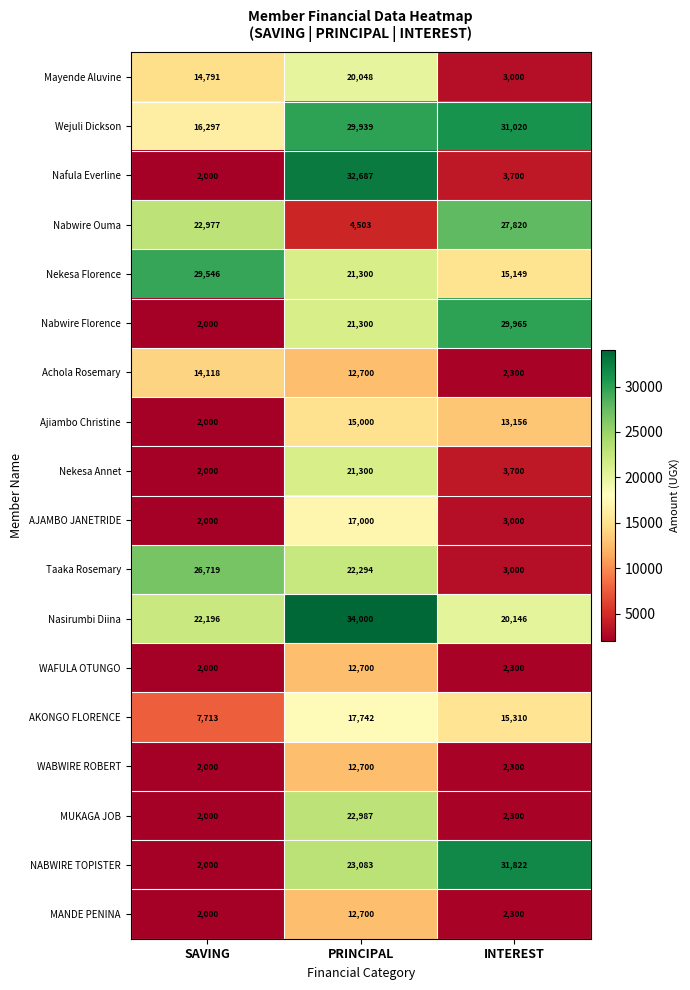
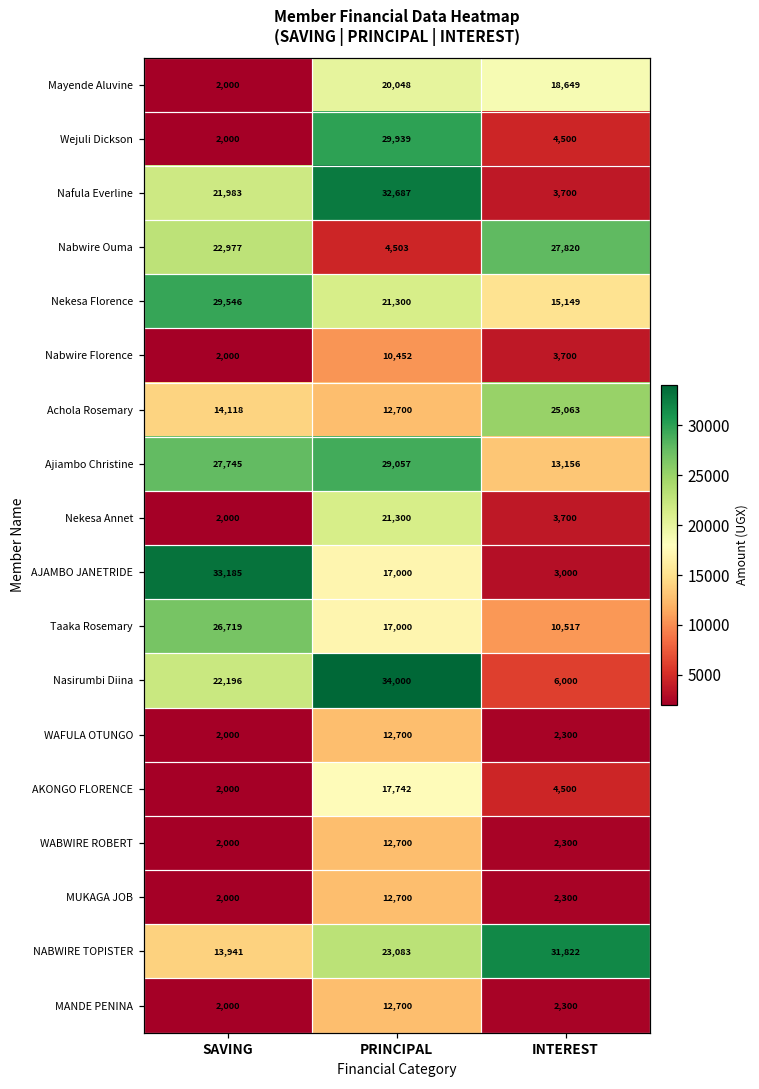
  {
    "Mayende Aluvine": {
-     "SAVING": "14,791",
+     "SAVING": "2,000",
      "PRINCIPAL": "20,048",
-     "INTEREST": "3,000"
+     "INTEREST": "18,649"
    },
    "Wejuli Dickson": {
-     "SAVING": "16,297",
+     "SAVING": "2,000",
      "PRINCIPAL": "29,939",
-     "INTEREST": "31,020"
+     "INTEREST": "4,500"
    },
    "Nafula Everline": {
-     "SAVING": "2,000",
+     "SAVING": "21,983",
      "PRINCIPAL": "32,687",
      "INTEREST": "3,700"
    },
    "Nabwire Ouma": {
      "SAVING": "22,977",
      "PRINCIPAL": "4,503",
      "INTEREST": "27,820"
    },
    "Nekesa Florence": {
      "SAVING": "29,546",
      "PRINCIPAL": "21,300",
      "INTEREST": "15,149"
    },
    "Nabwire Florence": {
      "SAVING": "2,000",
-     "PRINCIPAL": "21,300",
-     "INTEREST": "29,965"
+     "PRINCIPAL": "10,452",
+     "INTEREST": "3,700"
    },
    "Achola Rosemary": {
      "SAVING": "14,118",
      "PRINCIPAL": "12,700",
-     "INTEREST": "2,300"
+     "INTEREST": "25,063"
    },
    "Ajiambo Christine": {
-     "SAVING": "2,000",
-     "PRINCIPAL": "15,000",
+     "SAVING": "27,745",
+     "PRINCIPAL": "29,057",
      "INTEREST": "13,156"
    },
    "Nekesa Annet": {
      "SAVING": "2,000",
      "PRINCIPAL": "21,300",
      "INTEREST": "3,700"
    },
    "AJAMBO JANETRIDE": {
-     "SAVING": "2,000",
+     "SAVING": "33,185",
      "PRINCIPAL": "17,000",
      "INTEREST": "3,000"
    },
    "Taaka Rosemary": {
      "SAVING": "26,719",
-     "PRINCIPAL": "22,294",
-     "INTEREST": "3,000"
+     "PRINCIPAL": "17,000",
+     "INTEREST": "10,517"
    },
    "Nasirumbi Diina": {
      "SAVING": "22,196",
      "PRINCIPAL": "34,000",
-     "INTEREST": "20,146"
+     "INTEREST": "6,000"
    },
    "WAFULA OTUNGO": {
      "SAVING": "2,000",
      "PRINCIPAL": "12,700",
      "INTEREST": "2,300"
    },
    "AKONGO FLORENCE": {
-     "SAVING": "7,713",
+     "SAVING": "2,000",
      "PRINCIPAL": "17,742",
-     "INTEREST": "15,310"
+     "INTEREST": "4,500"
    },
    "WABWIRE ROBERT": {
      "SAVING": "2,000",
      "PRINCIPAL": "12,700",
      "INTEREST": "2,300"
    },
    "MUKAGA JOB": {
      "SAVING": "2,000",
-     "PRINCIPAL": "22,987",
+     "PRINCIPAL": "12,700",
      "INTEREST": "2,300"
    },
    "NABWIRE TOPISTER": {
-     "SAVING": "2,000",
+     "SAVING": "13,941",
      "PRINCIPAL": "23,083",
      "INTEREST": "31,822"
    },
    "MANDE PENINA": {
      "SAVING": "2,000",
      "PRINCIPAL": "12,700",
      "INTEREST": "2,300"
    }
  }
